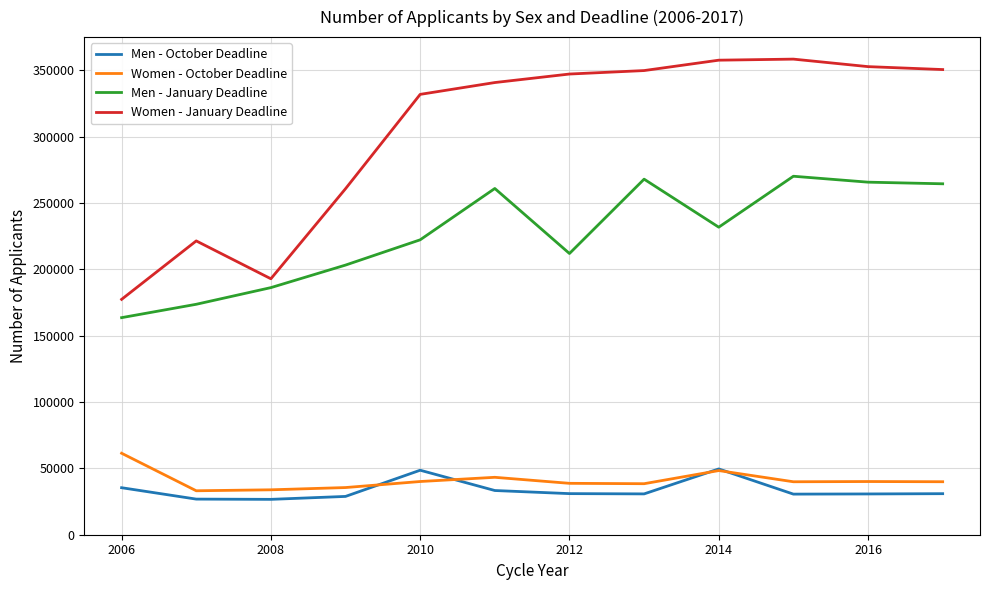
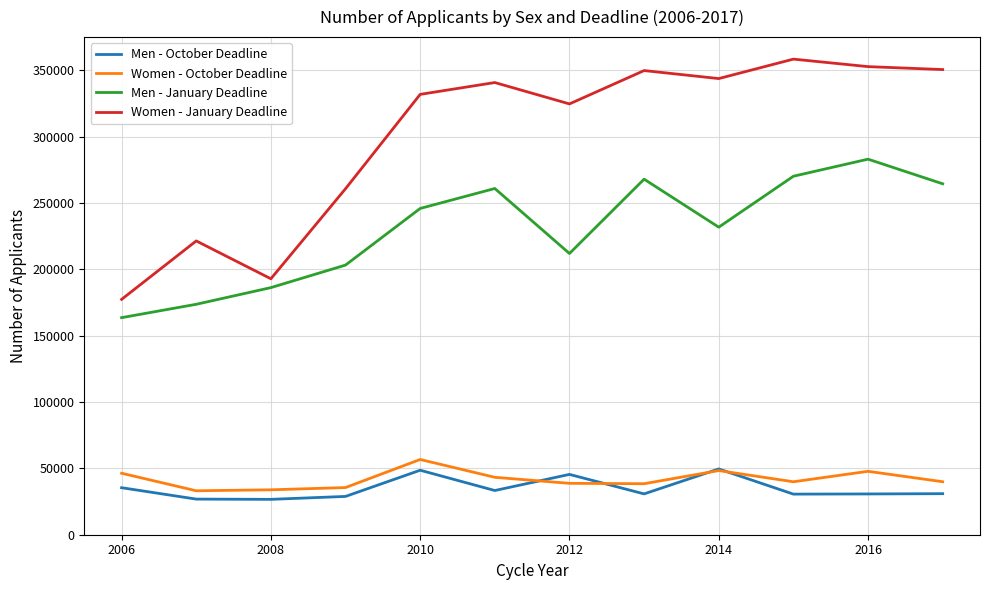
  {
    "Men - October Deadline": {
      "2006": 35000,
      "2008": 27000,
      "2010": 49000,
-     "2012": 31000,
+     "2012": 45000,
      "2016": 31000
    },
    "Women - October Deadline": {
-     "2006": 61000,
+     "2006": 46000,
      "2008": 34000,
-     "2010": 40000,
+     "2010": 57000,
      "2012": 39000,
-     "2016": 40000
+     "2016": 48000
    },
    "Men - January Deadline": {
      "2006": 164000,
      "2008": 186000,
-     "2010": 222000,
+     "2010": 246000,
      "2012": 212000,
      "2014": 232000,
-     "2016": 266000
+     "2016": 283000
    },
    "Women - January Deadline": {
      "2006": 177000,
      "2008": 193000,
      "2010": 332000,
-     "2012": 347000,
-     "2014": 358000,
+     "2012": 325000,
+     "2014": 344000,
      "2016": 353000
    }
  }
